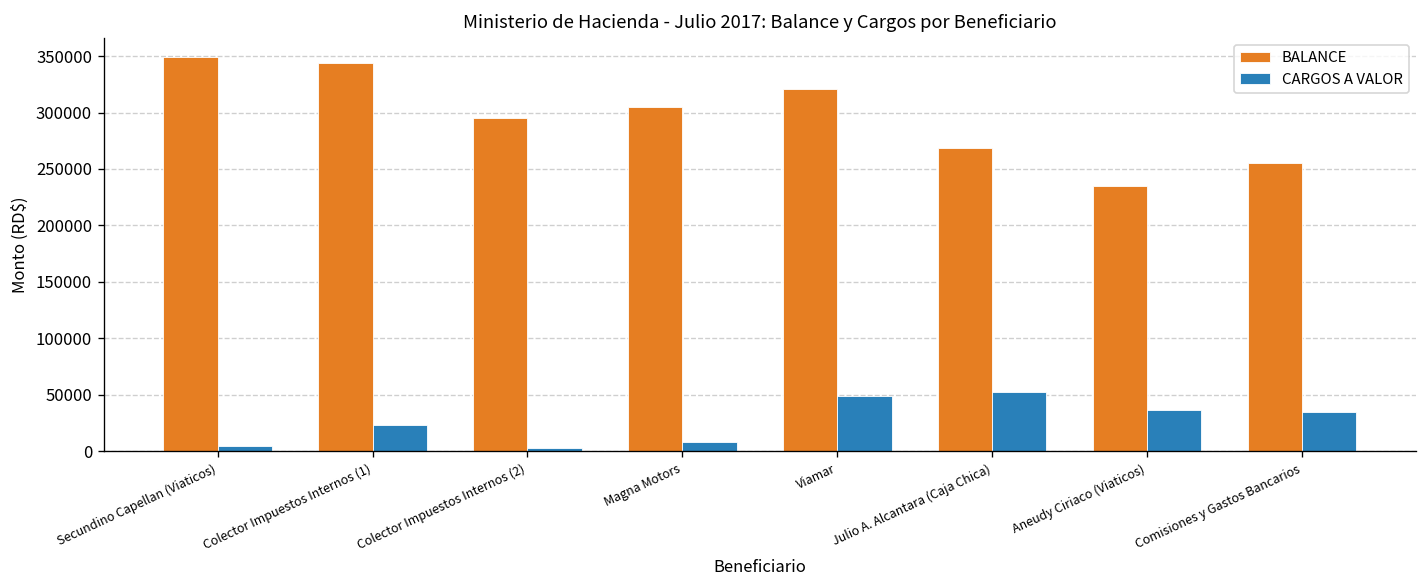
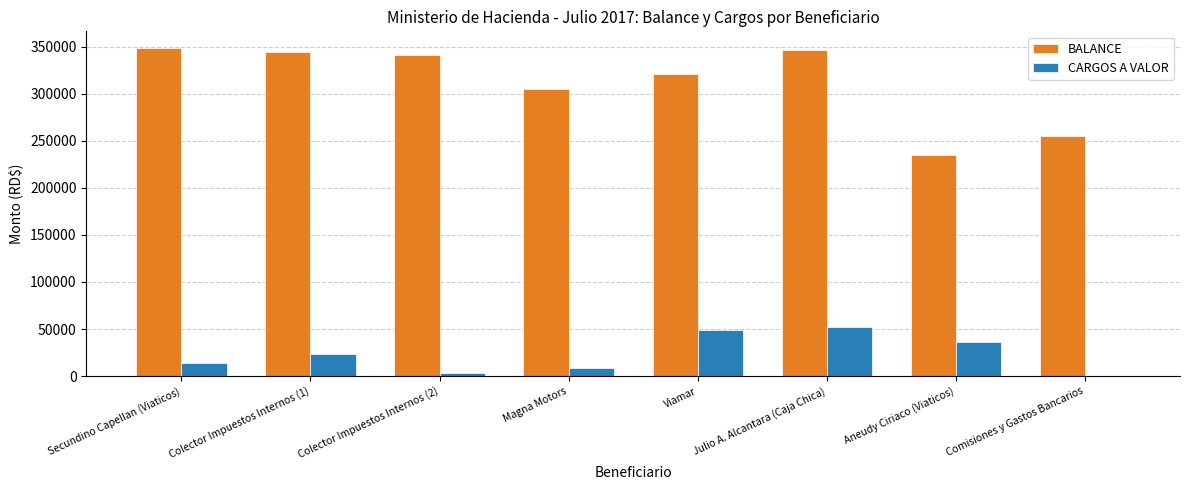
  {
    "BALANCE": {
      "Secundino Capellan (Viaticos)": 350000,
      "Colector Impuestos Internos (1)": 340000,
-     "Colector Impuestos Internos (2)": 290000,
+     "Colector Impuestos Internos (2)": 340000,
      "Magna Motors": 300000,
      "Viamar": 320000,
-     "Julio A. Alcantara (Caja Chica)": 270000,
+     "Julio A. Alcantara (Caja Chica)": 350000,
      "Aneudy Ciriaco (Viaticos)": 240000,
      "Comisiones y Gastos Bancarios": 250000
    },
    "CARGOS A VALOR": {
-     "Secundino Capellan (Viaticos)": 0,
+     "Secundino Capellan (Viaticos)": 10000,
      "Colector Impuestos Internos (1)": 20000,
      "Colector Impuestos Internos (2)": 0,
      "Magna Motors": 10000,
      "Viamar": 50000,
      "Julio A. Alcantara (Caja Chica)": 50000,
      "Aneudy Ciriaco (Viaticos)": 40000,
-     "Comisiones y Gastos Bancarios": 40000
+     "Comisiones y Gastos Bancarios": 0
    }
  }
